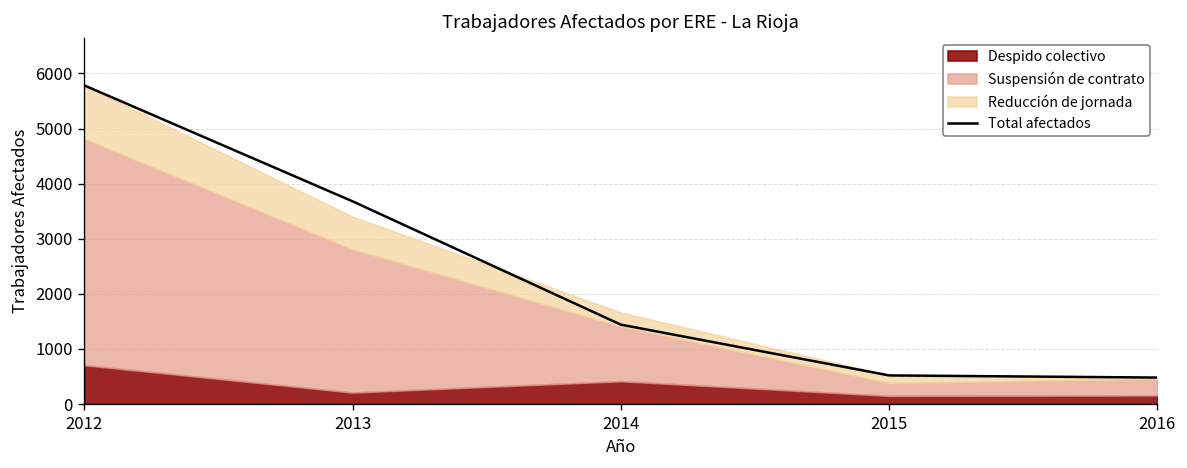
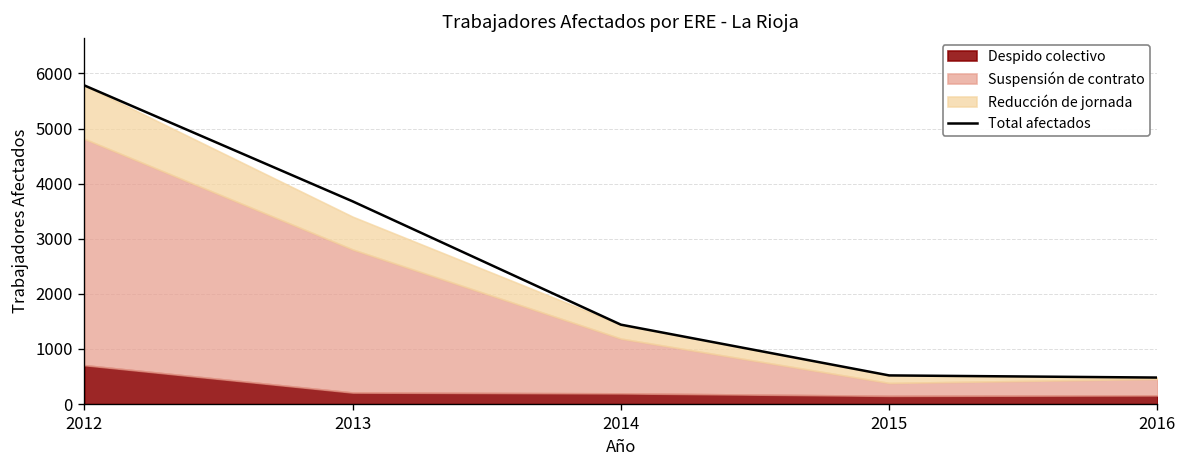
  {
    "Despido colectivo": {
      "2012": 700,
      "2013": 200,
-     "2014": 400,
+     "2014": 200,
      "2015": 100,
      "2016": 200
    },
    "Total afectados": {
      "2013": 3700
    }
  }
